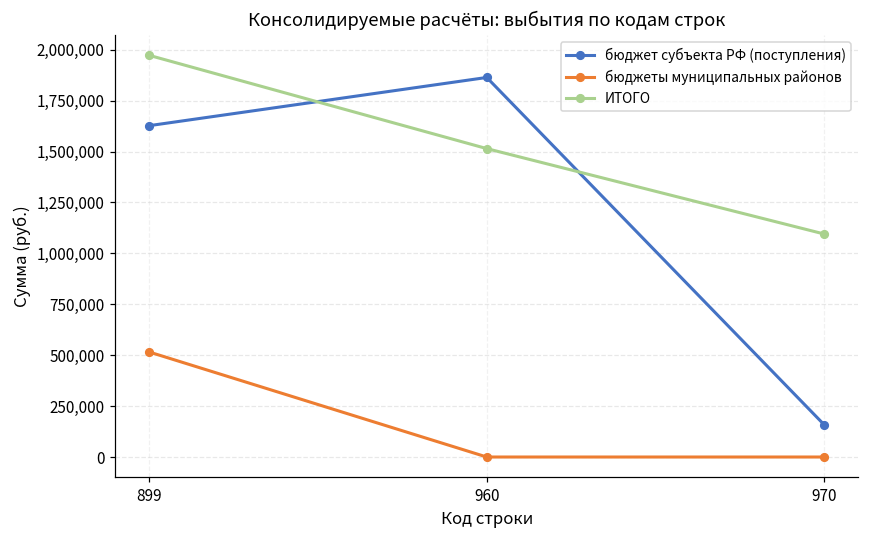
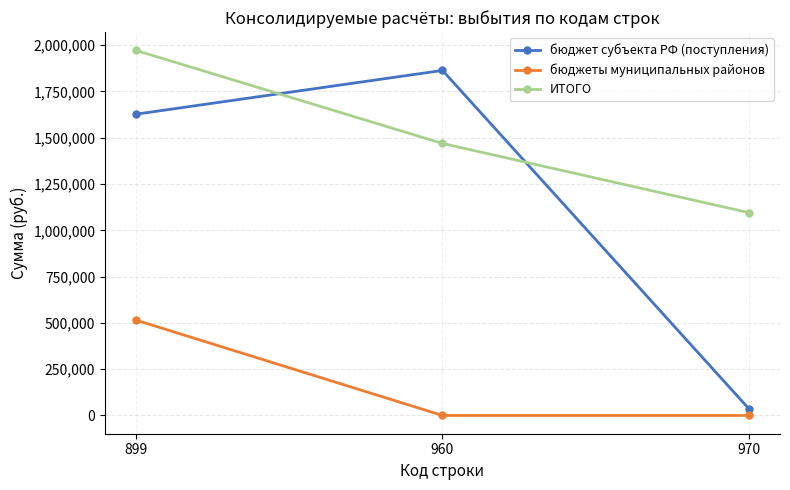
  {
    "бюджет субъекта РФ (поступления)": {
      "899": "1,630,000",
      "960": "1,860,000",
-     "970": "160,000"
+     "970": "30,000"
    },
    "бюджеты муниципальных районов": {
      "899": "520,000",
      "960": "0",
      "970": "0"
    },
    "ИТОГО": {
      "899": "1,970,000",
-     "960": "1,510,000",
+     "960": "1,470,000",
      "970": "1,100,000"
    }
  }
